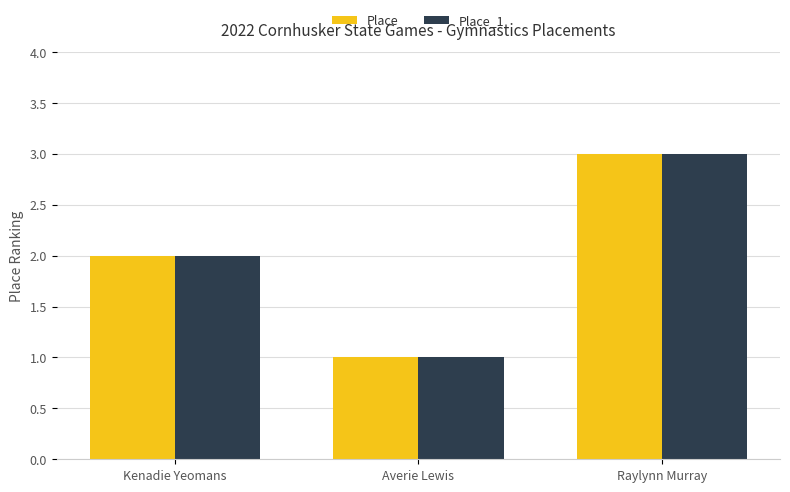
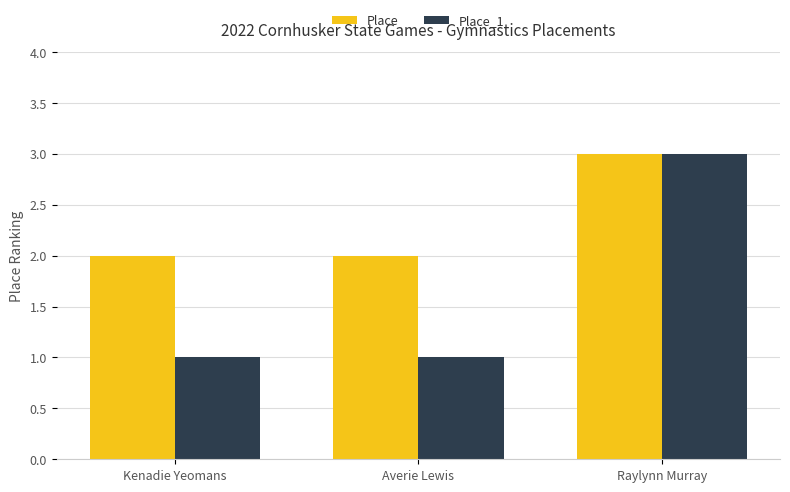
  {
    "Place": {
      "Kenadie Yeomans": 2,
-     "Averie Lewis": 1,
+     "Averie Lewis": 2,
      "Raylynn Murray": 3
    },
    "Place_1": {
-     "Kenadie Yeomans": 2,
+     "Kenadie Yeomans": 1,
      "Averie Lewis": 1,
      "Raylynn Murray": 3
    }
  }
